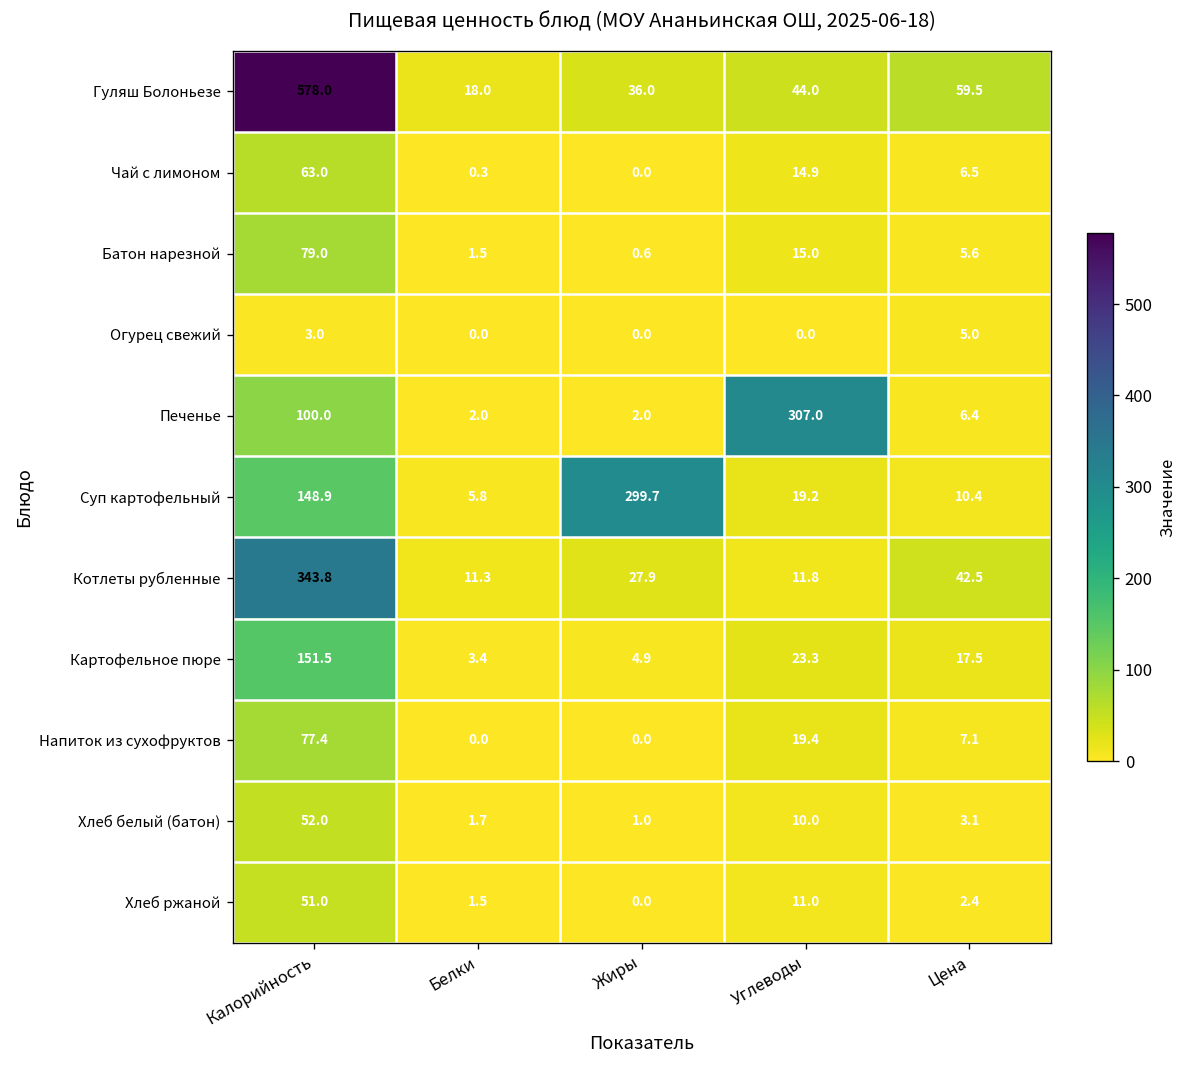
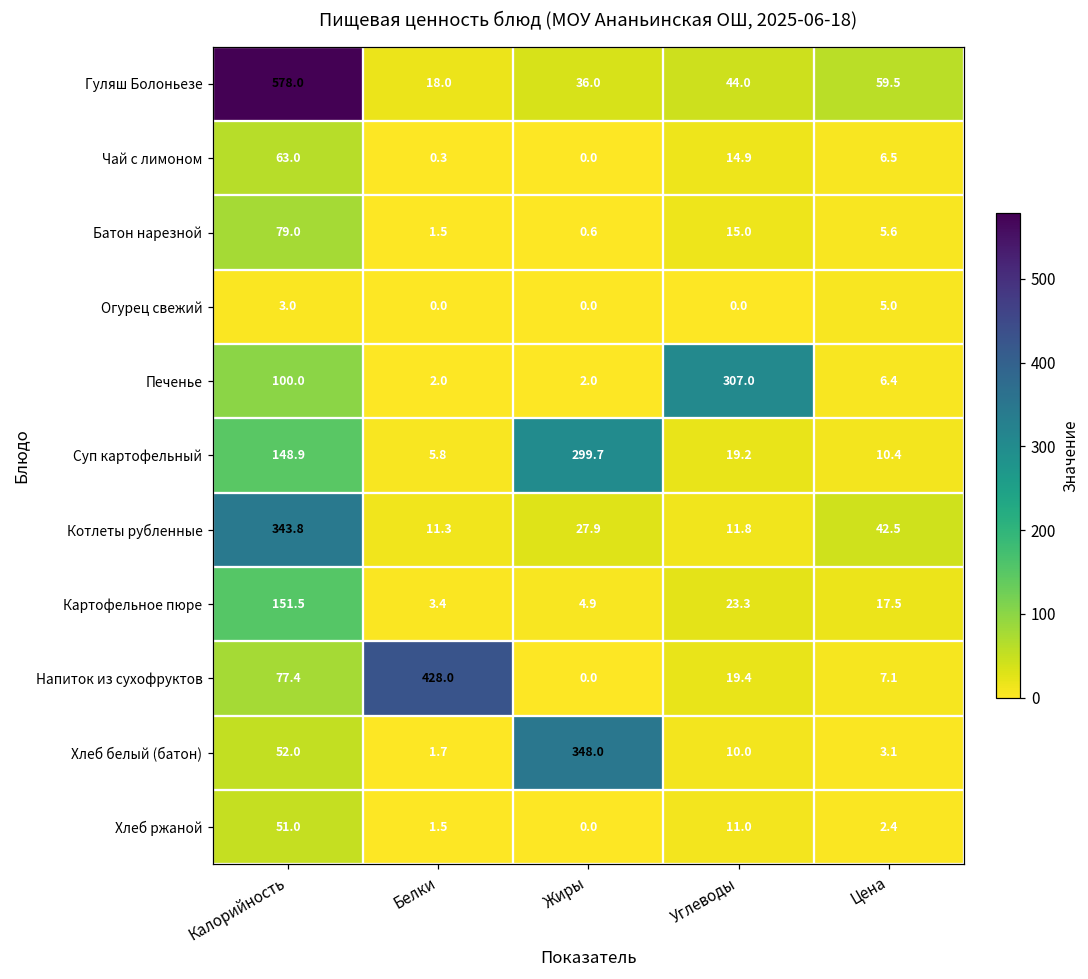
  {
    "Гуляш Болоньезе": {
      "Калорийность": 578.0,
      "Белки": 18.0,
      "Жиры": 36.0,
      "Углеводы": 44.0,
      "Цена": 59.5
    },
    "Чай с лимоном": {
      "Калорийность": 63.0,
      "Белки": 0.3,
      "Жиры": 0.0,
      "Углеводы": 14.9,
      "Цена": 6.5
    },
    "Батон нарезной": {
      "Калорийность": 79.0,
      "Белки": 1.5,
      "Жиры": 0.6,
      "Углеводы": 15.0,
      "Цена": 5.6
    },
    "Огурец свежий": {
      "Калорийность": 3.0,
      "Белки": 0.0,
      "Жиры": 0.0,
      "Углеводы": 0.0,
      "Цена": 5.0
    },
    "Печенье": {
      "Калорийность": 100.0,
      "Белки": 2.0,
      "Жиры": 2.0,
      "Углеводы": 307.0,
      "Цена": 6.4
    },
    "Суп картофельный": {
      "Калорийность": 148.9,
      "Белки": 5.8,
      "Жиры": 299.7,
      "Углеводы": 19.2,
      "Цена": 10.4
    },
    "Котлеты рубленные": {
      "Калорийность": 343.8,
      "Белки": 11.3,
      "Жиры": 27.9,
      "Углеводы": 11.8,
      "Цена": 42.5
    },
    "Картофельное пюре": {
      "Калорийность": 151.5,
      "Белки": 3.4,
      "Жиры": 4.9,
      "Углеводы": 23.3,
      "Цена": 17.5
    },
    "Напиток из сухофруктов": {
      "Калорийность": 77.4,
-     "Белки": 0.0,
+     "Белки": 428.0,
      "Жиры": 0.0,
      "Углеводы": 19.4,
      "Цена": 7.1
    },
    "Хлеб белый (батон)": {
      "Калорийность": 52.0,
      "Белки": 1.7,
-     "Жиры": 1.0,
+     "Жиры": 348.0,
      "Углеводы": 10.0,
      "Цена": 3.1
    },
    "Хлеб ржаной": {
      "Калорийность": 51.0,
      "Белки": 1.5,
      "Жиры": 0.0,
      "Углеводы": 11.0,
      "Цена": 2.4
    }
  }
